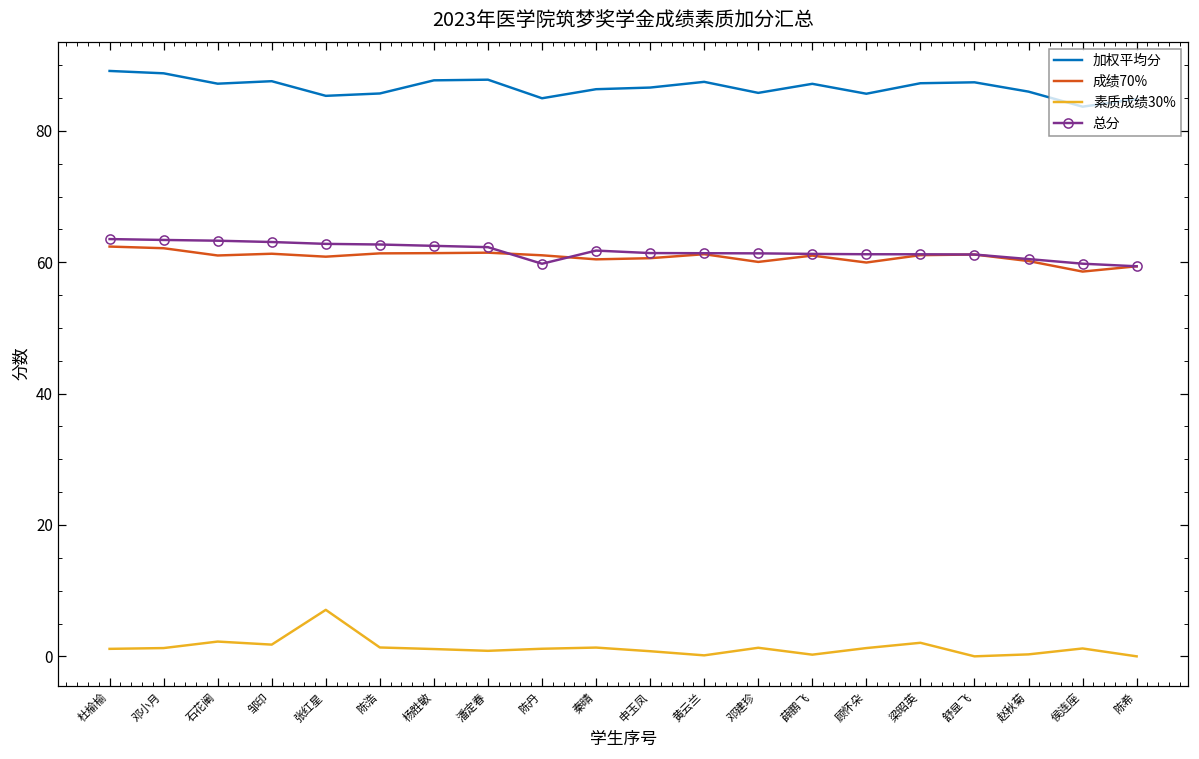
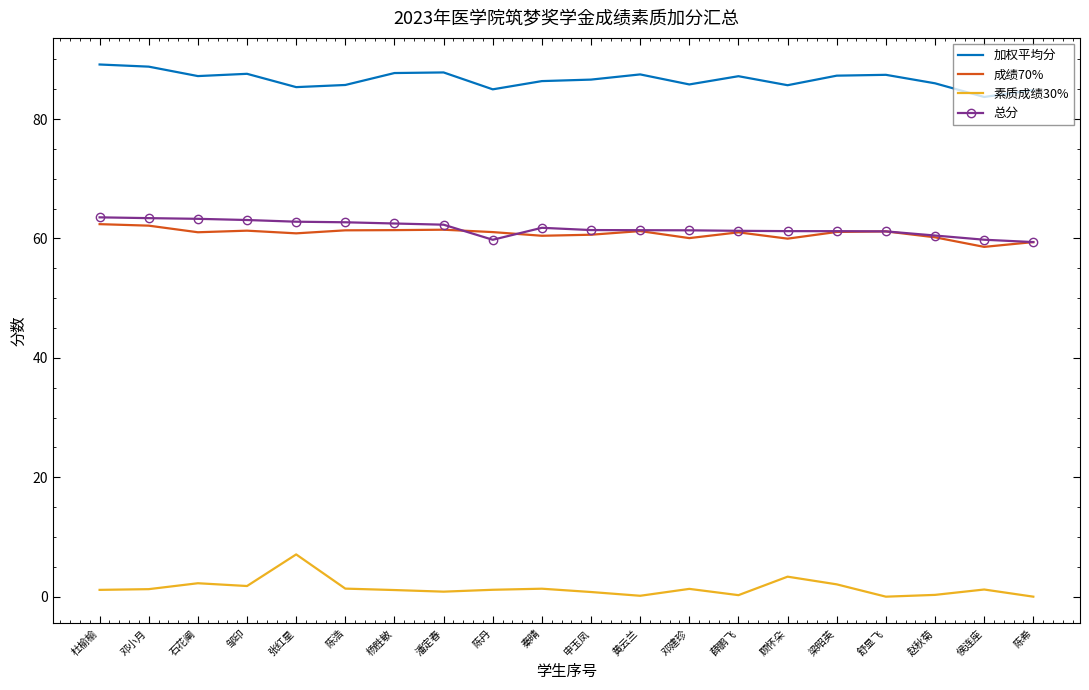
  {
    "加权平均分": {
      "杜榆榆": 89,
      "邓小月": 89,
      "石花阐": 87,
      "邹印": 88,
      "张红星": 85,
      "陈浩": 86,
      "杨胜敏": 88,
      "潘定春": 88,
      "陈丹": 85,
      "秦晴": 86,
      "申玉凤": 87,
      "黄云兰": 87,
      "邓建珍": 86,
      "薛鹏飞": 87,
      "顾怀朵": 86,
      "梁昭英": 87,
      "舒显飞": 87,
      "赵秋菊": 86
    },
    "成绩70%": {
      "杜榆榆": 62,
      "邓小月": 62,
      "石花阐": 61,
      "邹印": 61,
      "张红星": 61,
      "陈浩": 61,
      "杨胜敏": 61,
      "潘定春": 61,
      "陈丹": 61,
      "秦晴": 60,
      "申玉凤": 61,
      "邓建珍": 60,
      "顾怀朵": 60,
      "侯连座": 59
    },
    "素质成绩30%": {
      "杜榆榆": 1,
      "邓小月": 1,
      "石花阐": 2,
      "邹印": 2,
      "张红星": 7,
      "陈浩": 1,
      "杨胜敏": 1,
      "潘定春": 1,
      "陈丹": 1,
      "秦晴": 1,
      "申玉凤": 1,
      "黄云兰": 0,
      "邓建珍": 1,
      "薛鹏飞": 0,
-     "顾怀朵": 1,
+     "顾怀朵": 3,
      "梁昭英": 2,
      "舒显飞": 0,
      "赵秋菊": 0,
      "侯连座": 1,
      "陈希": 0
    },
    "总分": {
      "杜榆榆": 64,
      "邓小月": 63,
      "石花阐": 63,
      "邹印": 63,
      "张红星": 63,
      "陈浩": 63,
      "杨胜敏": 63,
      "潘定春": 62,
      "陈丹": 60,
      "秦晴": 62,
      "申玉凤": 61,
      "邓建珍": 61,
      "顾怀朵": 61,
      "侯连座": 60
    }
  }
